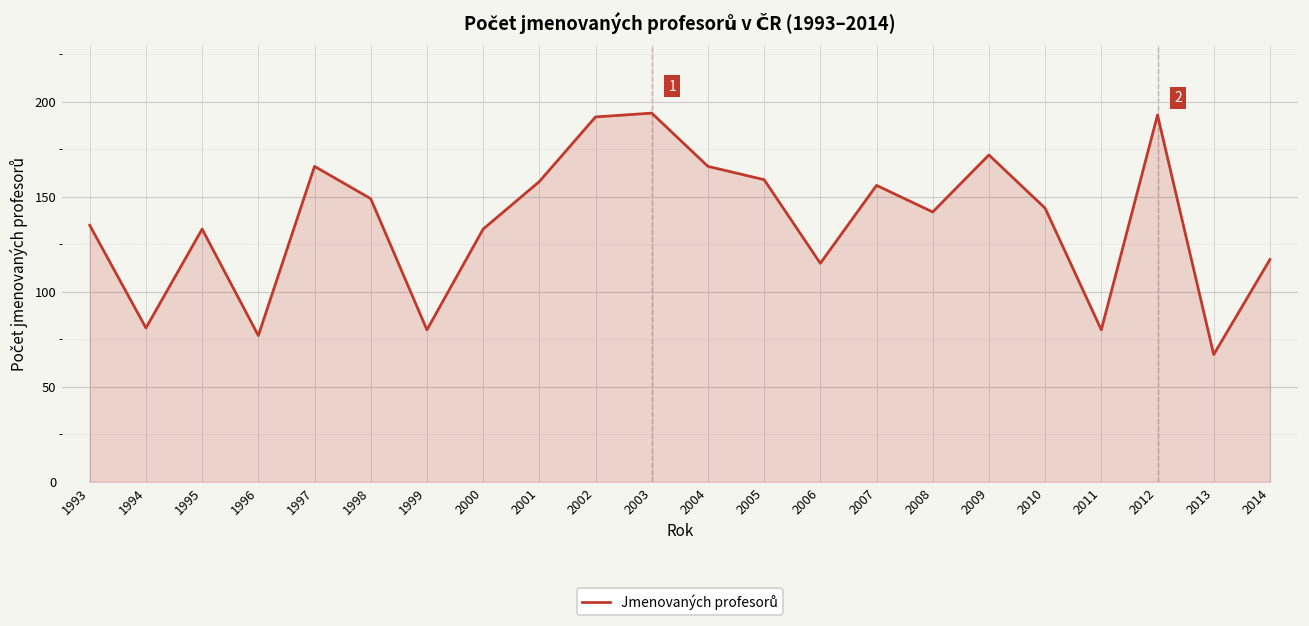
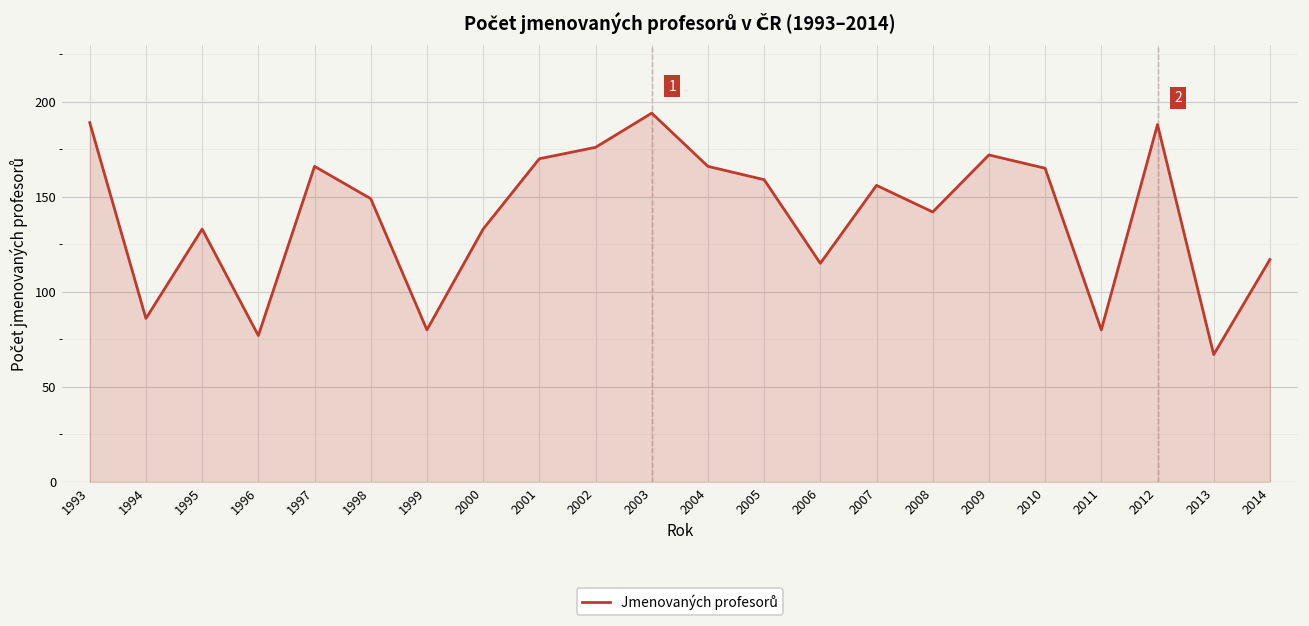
  {
-   "1993": 135,
-   "1994": 81,
+   "1993": 189,
+   "1994": 86,
    "1995": 133,
    "1996": 77,
    "1997": 166,
    "1998": 149,
    "1999": 80,
    "2000": 133,
-   "2001": 158,
-   "2002": 192,
+   "2001": 170,
+   "2002": 176,
    "2004": 166,
    "2005": 159,
    "2006": 115,
    "2007": 156,
    "2008": 142,
    "2009": 172,
-   "2010": 144,
+   "2010": 165,
    "2011": 80,
-   "2012": 193,
+   "2012": 188,
    "2013": 67,
    "2014": 117
  }
